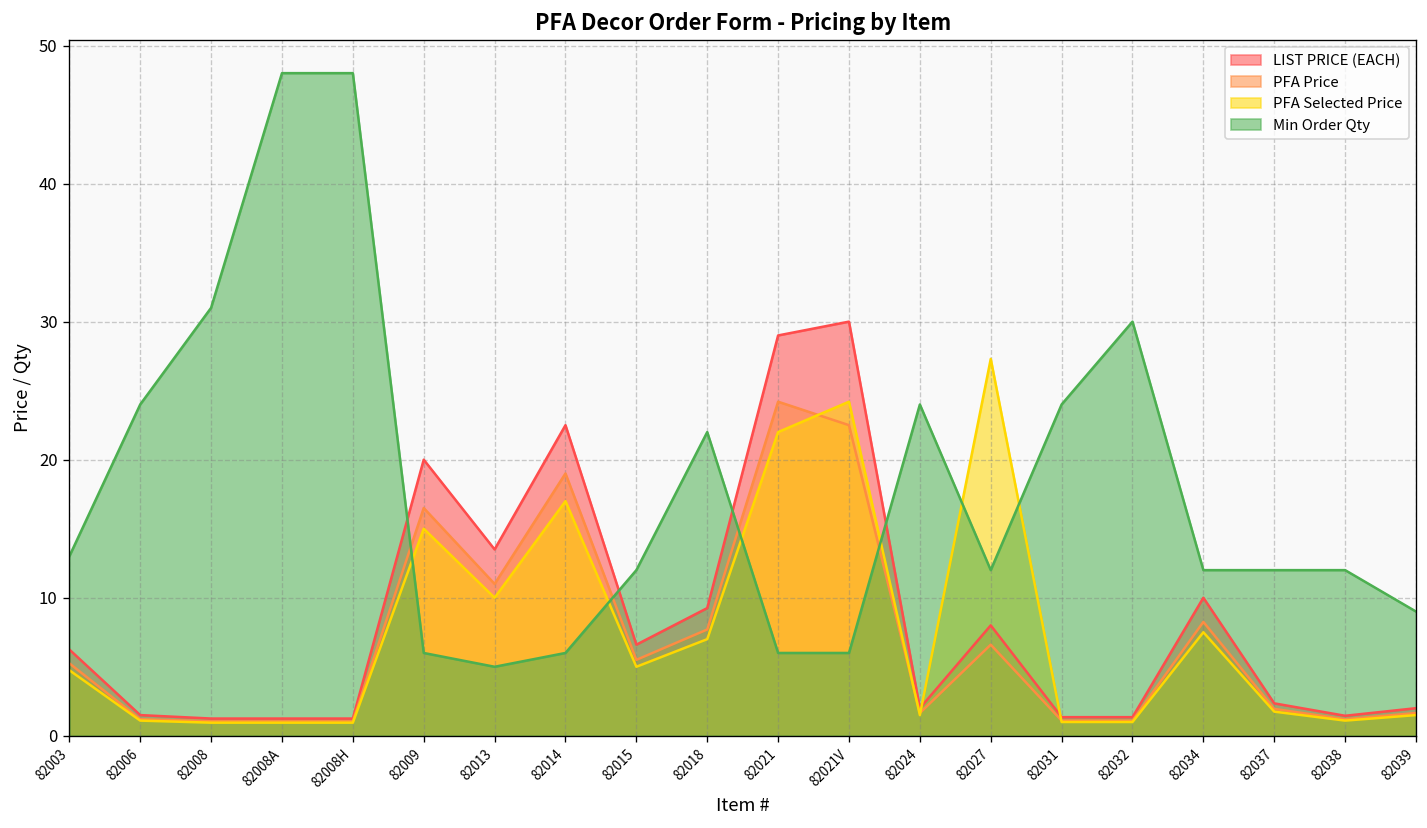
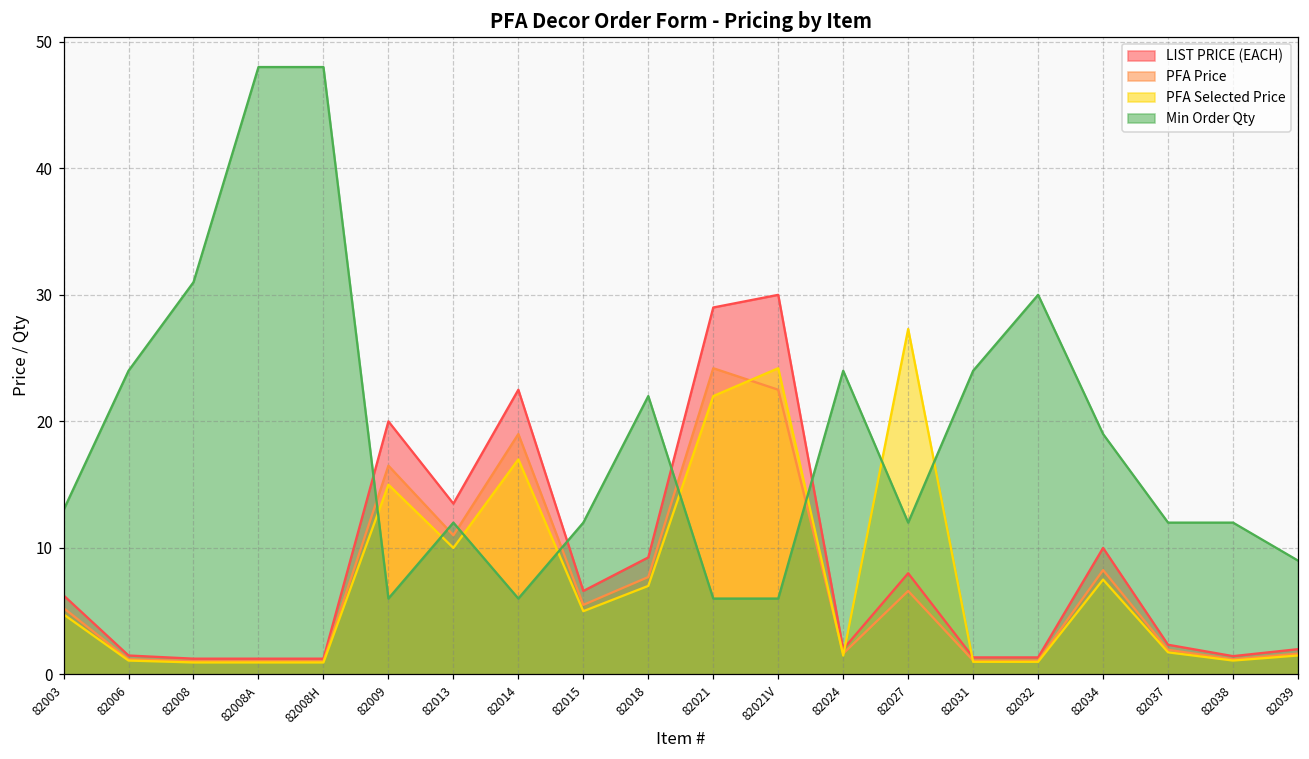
  {
    "PFA Selected Price": {
      "82003": 4.8,
      "82009": 15,
      "82013": 10,
      "82014": 17,
      "82015": 5,
      "82018": 7,
      "82021": 22,
      "82021V": 24,
      "82027": 27.3,
      "82034": 7.5
    },
    "Min Order Qty": {
      "82003": 13,
      "82006": 24,
      "82008": 31,
      "82008A": 48,
      "82008H": 48,
      "82009": 6,
-     "82013": 5,
+     "82013": 12,
      "82014": 6,
      "82015": 12,
      "82018": 22,
      "82021": 6,
      "82021V": 6,
      "82024": 24,
      "82027": 12,
      "82031": 24,
      "82032": 30,
-     "82034": 12,
+     "82034": 19,
      "82037": 12,
      "82038": 12,
      "82039": 9
    }
  }
